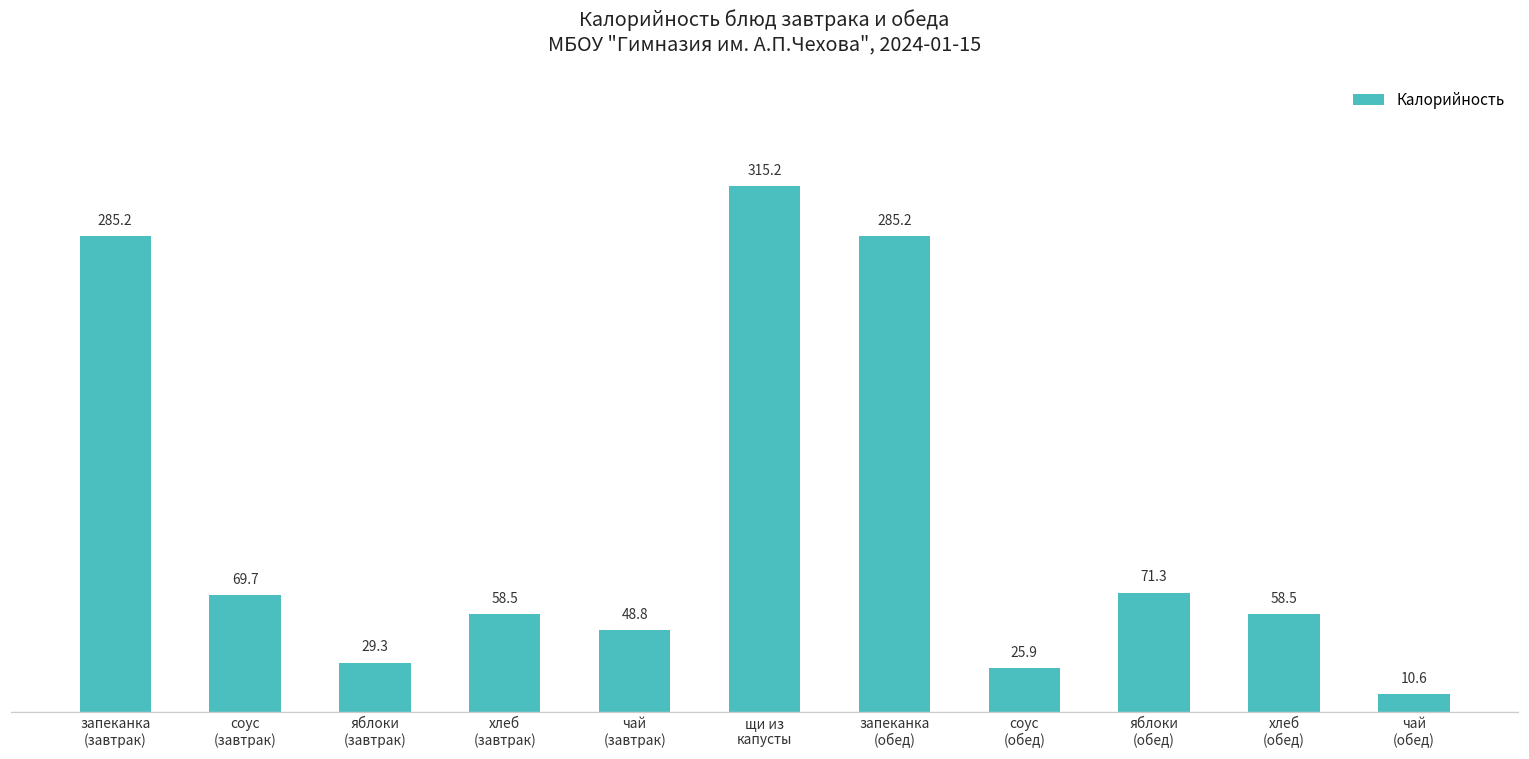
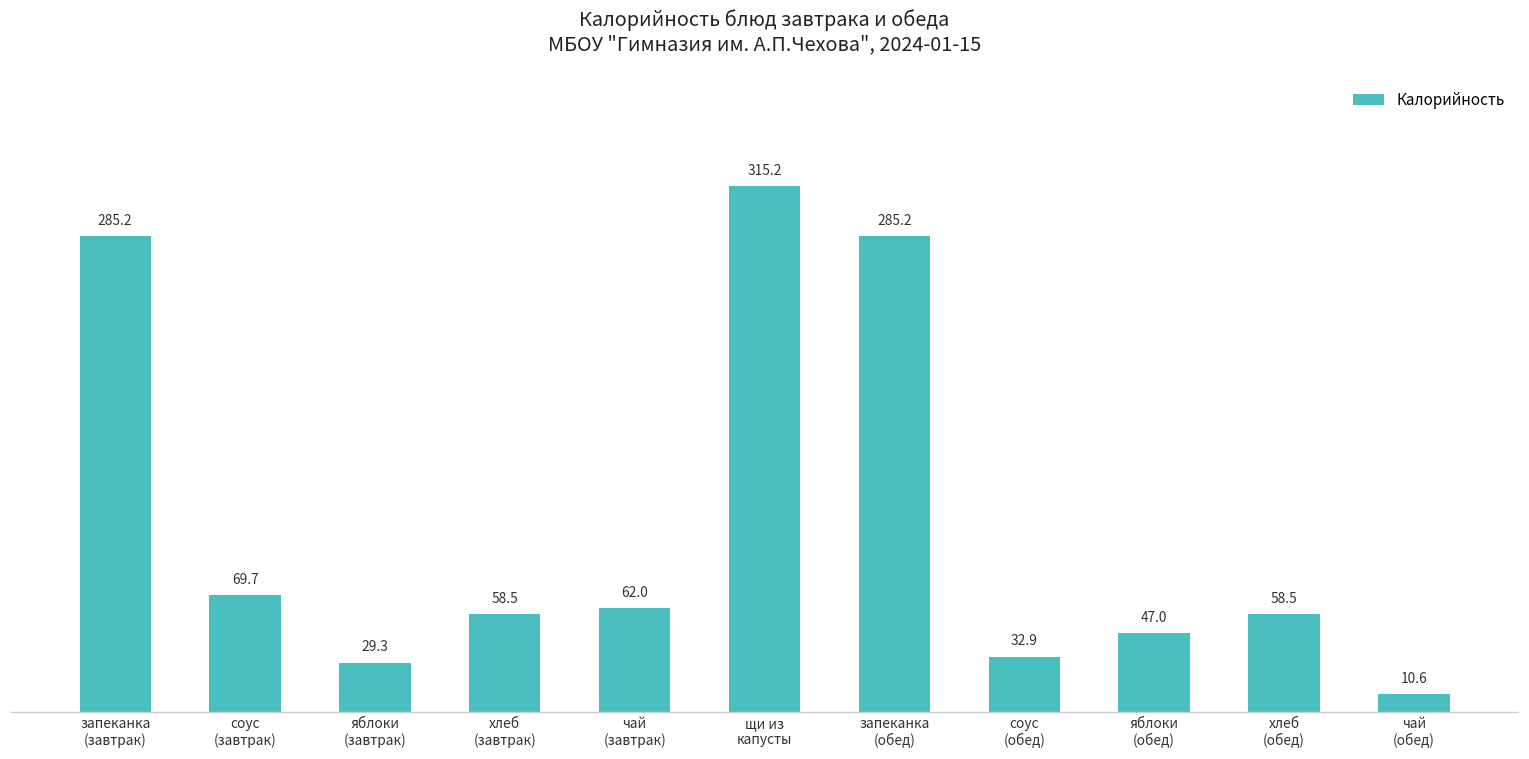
  {
    "запеканка (завтрак)": 285.2,
    "соус (завтрак)": 69.7,
    "яблоки (завтрак)": 29.3,
    "хлеб (завтрак)": 58.5,
-   "чай (завтрак)": 48.8,
+   "чай (завтрак)": 62.0,
    "щи из капусты": 315.2,
    "запеканка (обед)": 285.2,
-   "соус (обед)": 25.9,
-   "яблоки (обед)": 71.3,
+   "соус (обед)": 32.9,
+   "яблоки (обед)": 47.0,
    "хлеб (обед)": 58.5,
    "чай (обед)": 10.6
  }
